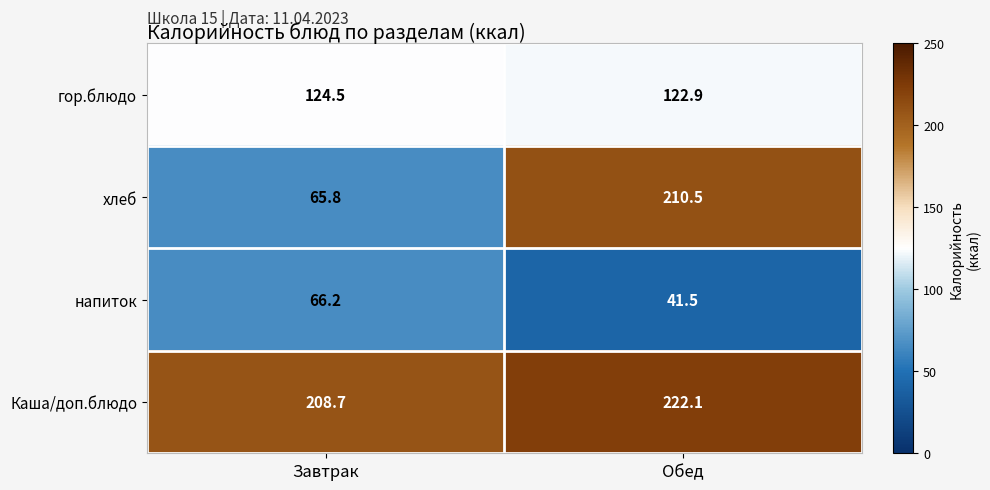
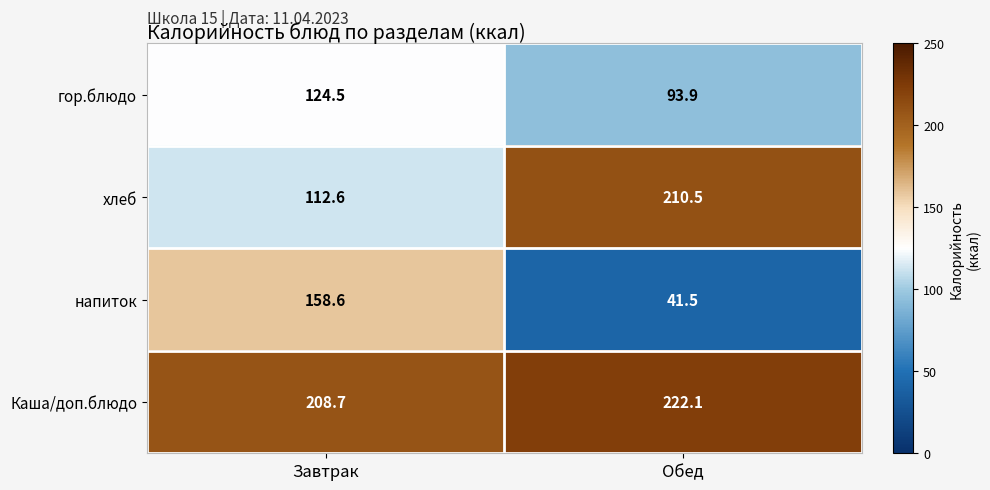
  {
    "гор.блюдо": {
      "Завтрак": 124.5,
-     "Обед": 122.9
+     "Обед": 93.9
    },
    "хлеб": {
-     "Завтрак": 65.8,
+     "Завтрак": 112.6,
      "Обед": 210.5
    },
    "напиток": {
-     "Завтрак": 66.2,
+     "Завтрак": 158.6,
      "Обед": 41.5
    },
    "Каша/доп.блюдо": {
      "Завтрак": 208.7,
      "Обед": 222.1
    }
  }
